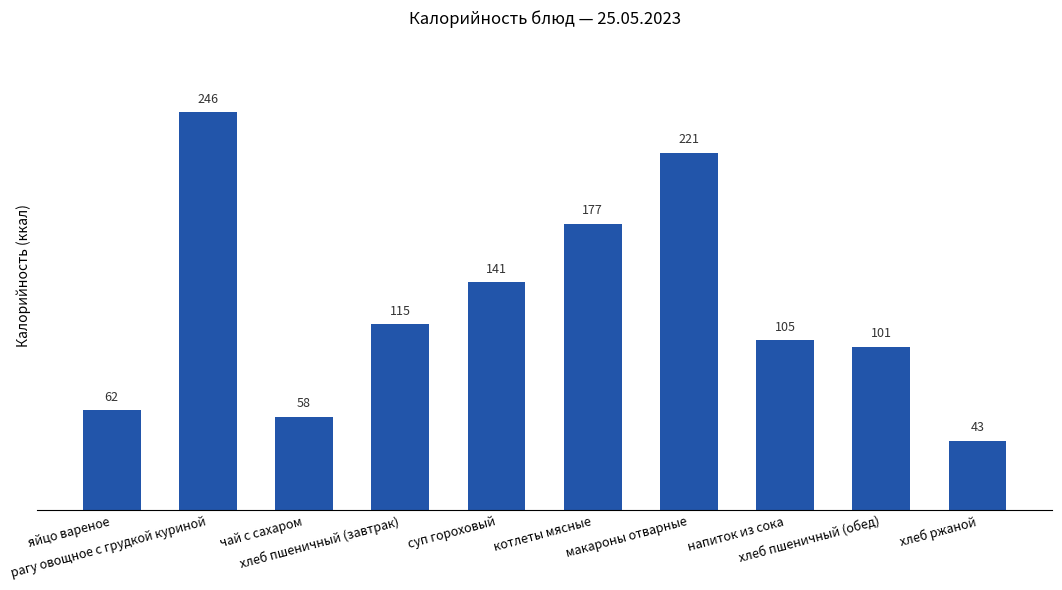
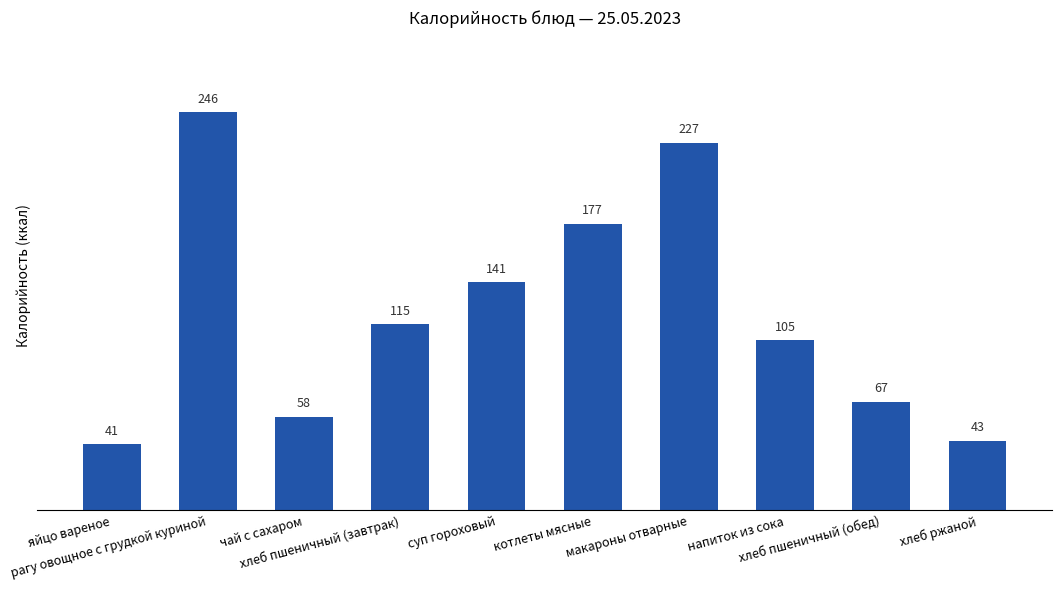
  {
-   "яйцо вареное": 62,
+   "яйцо вареное": 41,
    "рагу овощное с грудкой куриной": 246,
    "чай с сахаром": 58,
    "хлеб пшеничный (завтрак)": 115,
    "суп гороховый": 141,
    "котлеты мясные": 177,
-   "макароны отварные": 221,
+   "макароны отварные": 227,
    "напиток из сока": 105,
-   "хлеб пшеничный (обед)": 101,
+   "хлеб пшеничный (обед)": 67,
    "хлеб ржаной": 43
  }
